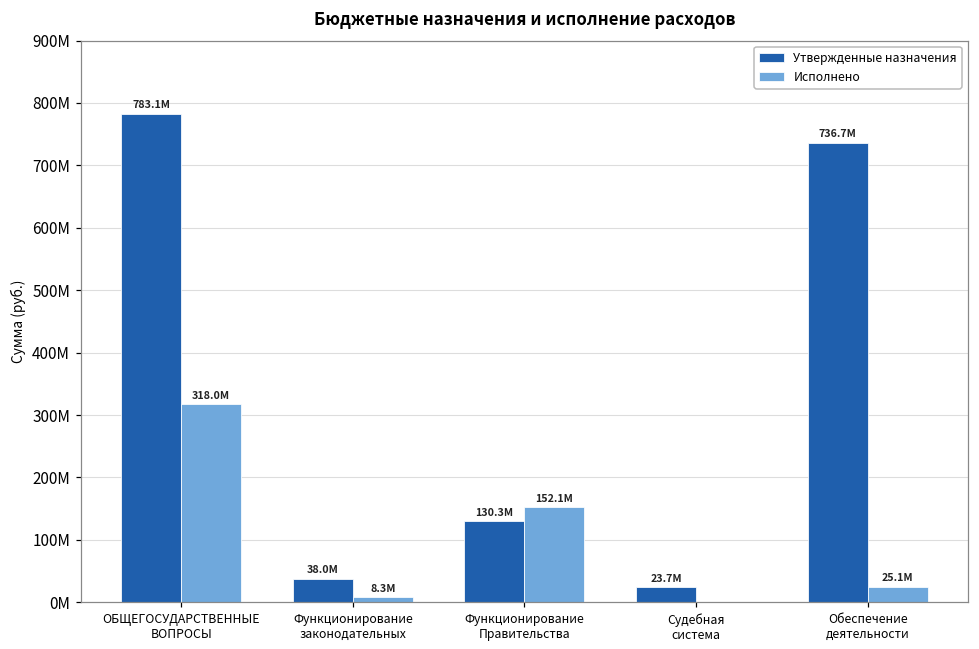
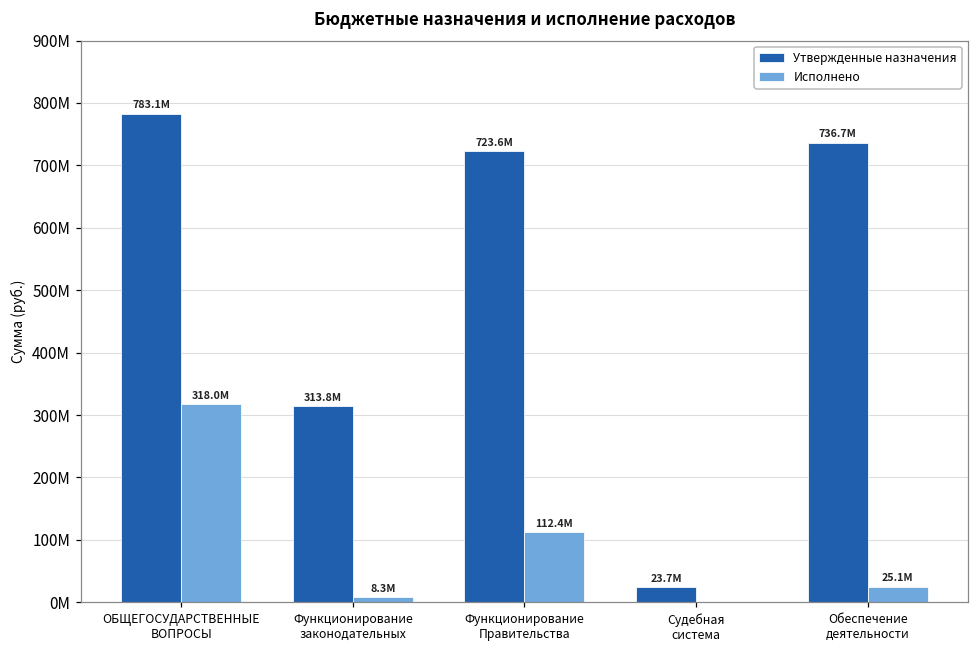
  {
    "Утвержденные назначения": {
      "ОБЩЕГОСУДАРСТВЕННЫЕ ВОПРОСЫ": "783.1M",
-     "Функционирование законодательных": "38.0M",
-     "Функционирование Правительства": "130.3M",
+     "Функционирование законодательных": "313.8M",
+     "Функционирование Правительства": "723.6M",
      "Судебная система": "23.7M",
      "Обеспечение деятельности": "736.7M"
    },
    "Исполнено": {
      "ОБЩЕГОСУДАРСТВЕННЫЕ ВОПРОСЫ": "318.0M",
      "Функционирование законодательных": "8.3M",
-     "Функционирование Правительства": "152.1M",
+     "Функционирование Правительства": "112.4M",
      "Обеспечение деятельности": "25.1M"
    }
  }
